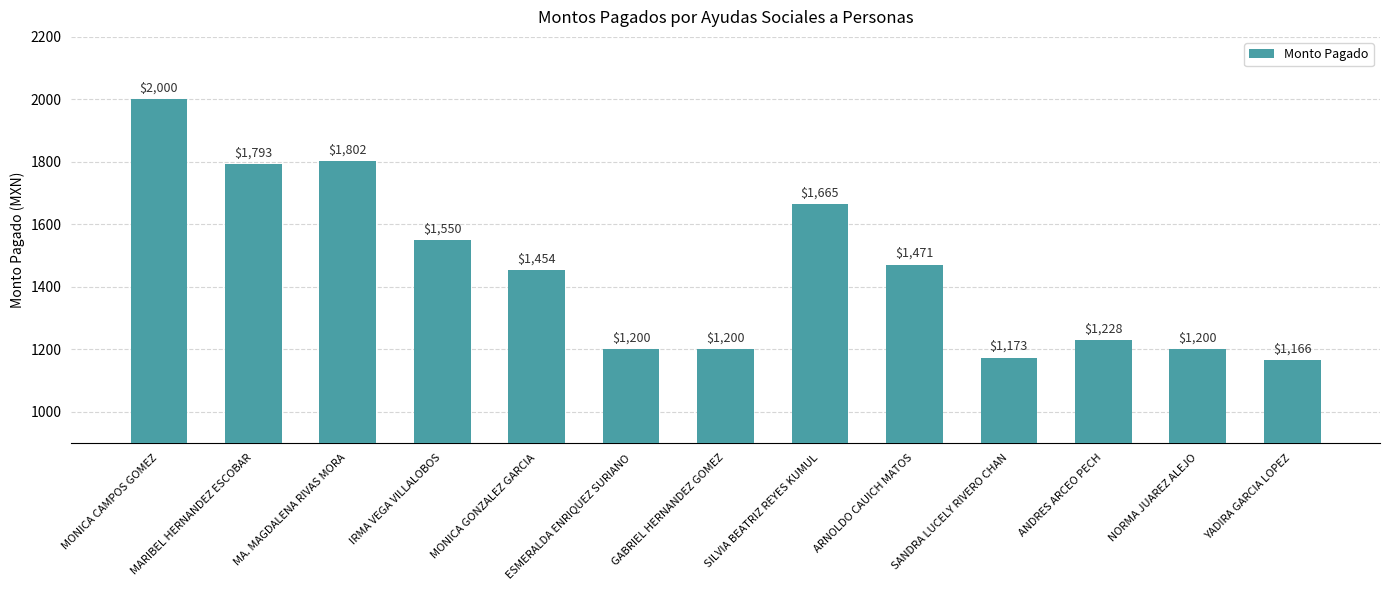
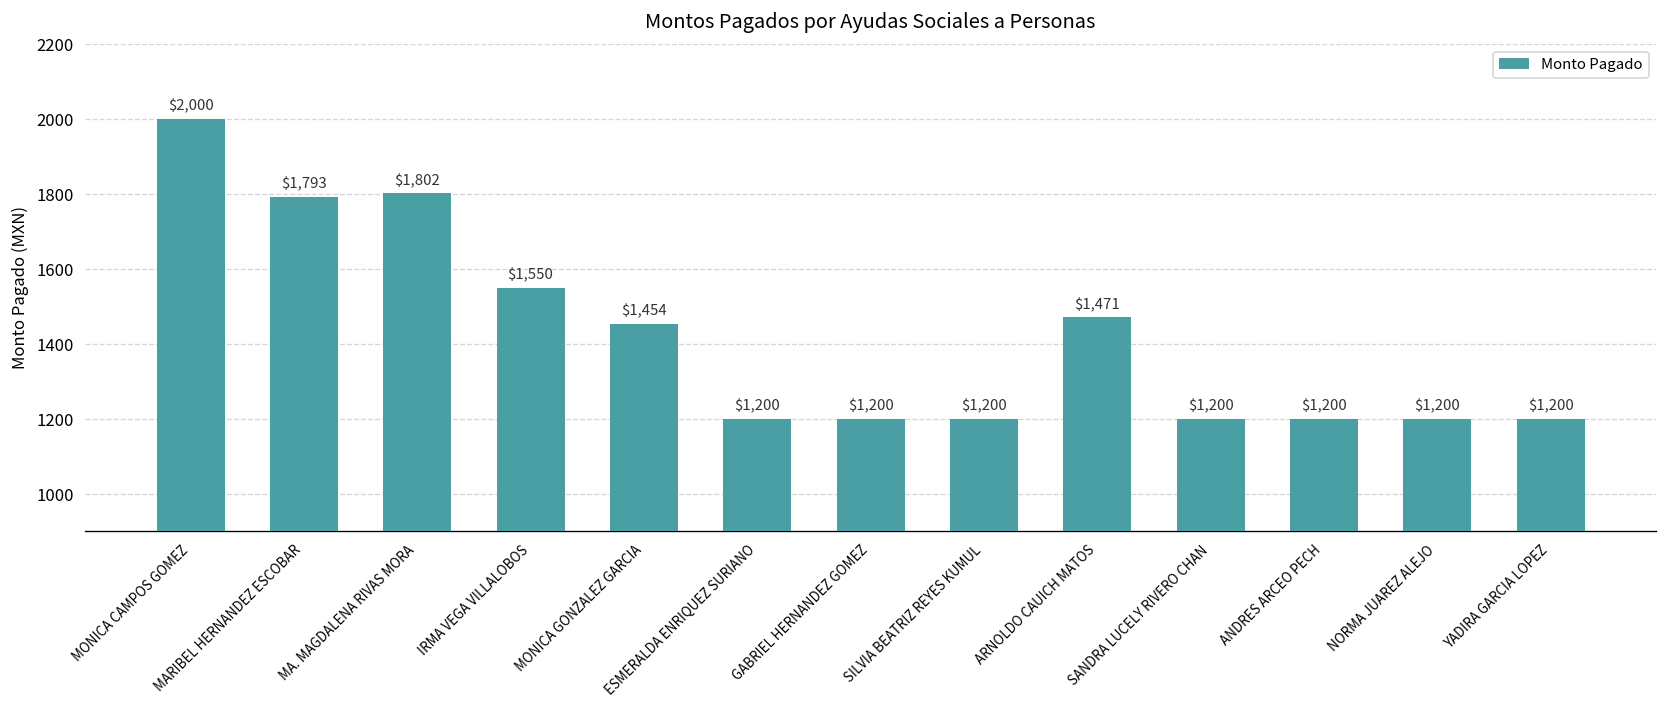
  {
    "MONICA CAMPOS GOMEZ": "$2,000",
    "MARIBEL HERNANDEZ ESCOBAR": "$1,793",
    "MA. MAGDALENA RIVAS MORA": "$1,802",
    "IRMA VEGA VILLALOBOS": "$1,550",
    "MONICA GONZALEZ GARCIA": "$1,454",
    "ESMERALDA ENRIQUEZ SURIANO": "$1,200",
    "GABRIEL HERNANDEZ GOMEZ": "$1,200",
-   "SILVIA BEATRIZ REYES KUMUL": "$1,665",
+   "SILVIA BEATRIZ REYES KUMUL": "$1,200",
    "ARNOLDO CAUICH MATOS": "$1,471",
-   "SANDRA LUCELY RIVERO CHAN": "$1,173",
-   "ANDRES ARCEO PECH": "$1,228",
+   "SANDRA LUCELY RIVERO CHAN": "$1,200",
+   "ANDRES ARCEO PECH": "$1,200",
    "NORMA JUAREZ ALEJO": "$1,200",
-   "YADIRA GARCIA LOPEZ": "$1,166"
+   "YADIRA GARCIA LOPEZ": "$1,200"
  }
